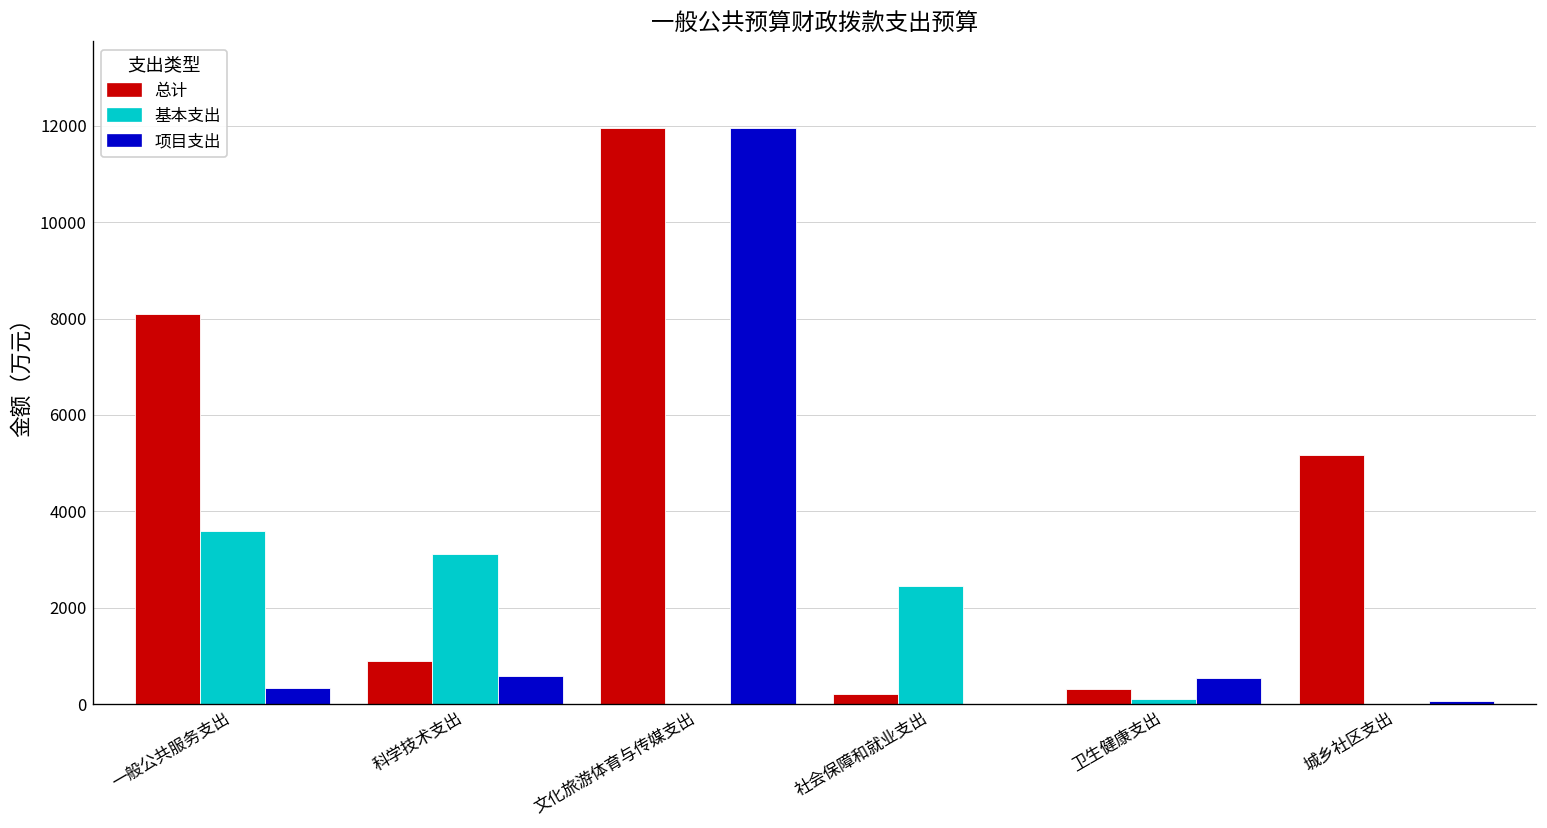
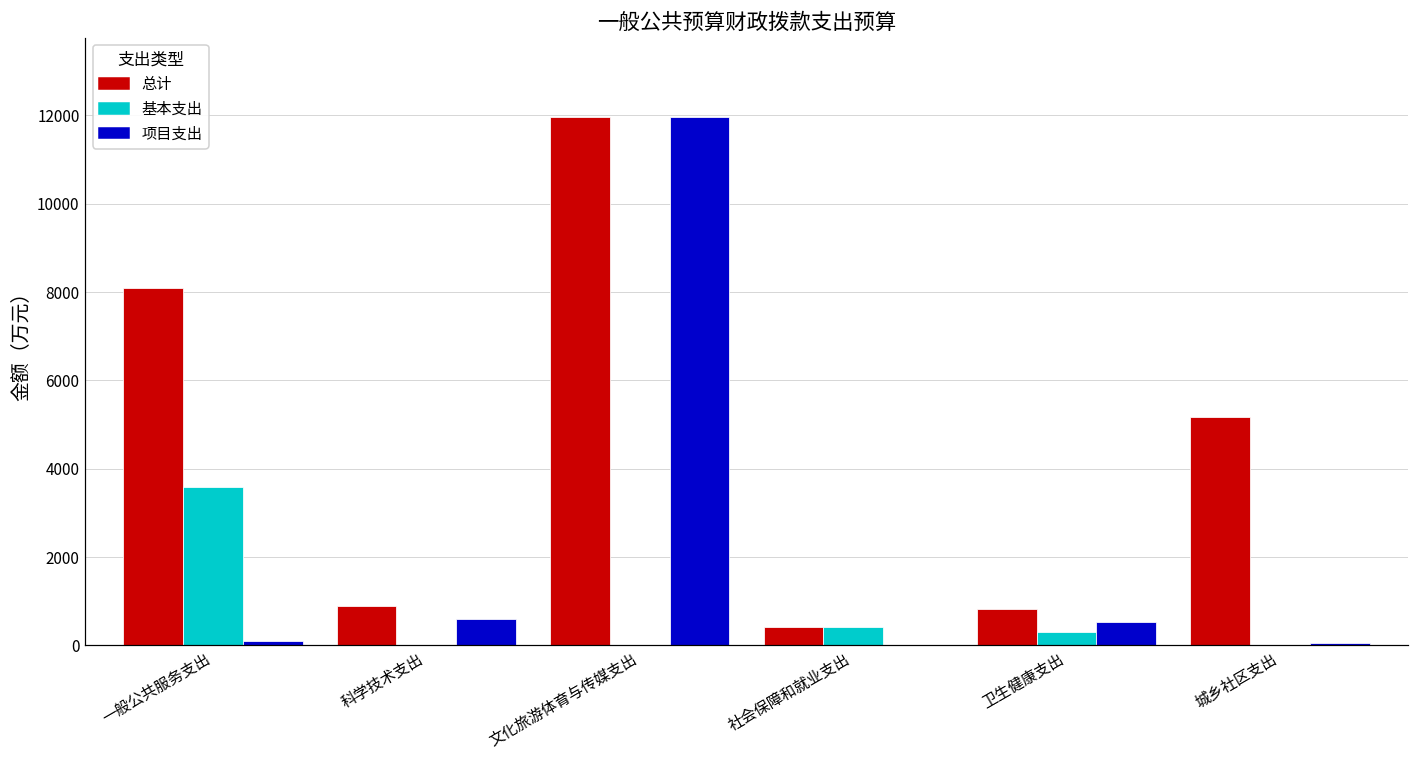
  {
    "总计": {
      "一般公共服务支出": 8100,
      "科学技术支出": 900,
      "文化旅游体育与传媒支出": 12000,
-     "社会保障和就业支出": 200,
-     "卫生健康支出": 300,
+     "社会保障和就业支出": 400,
+     "卫生健康支出": 800,
      "城乡社区支出": 5200
    },
    "基本支出": {
      "一般公共服务支出": 3600,
-     "科学技术支出": 3100,
+     "科学技术支出": 0,
      "文化旅游体育与传媒支出": 0,
-     "社会保障和就业支出": 2500,
-     "卫生健康支出": 100,
+     "社会保障和就业支出": 400,
+     "卫生健康支出": 300,
      "城乡社区支出": 0
    },
    "项目支出": {
-     "一般公共服务支出": 300,
+     "一般公共服务支出": 100,
      "科学技术支出": 600,
      "文化旅游体育与传媒支出": 12000,
      "卫生健康支出": 500
    }
  }
